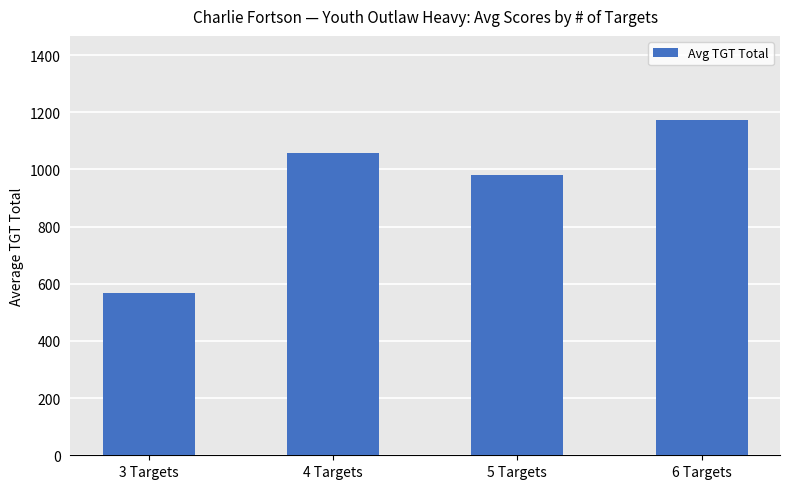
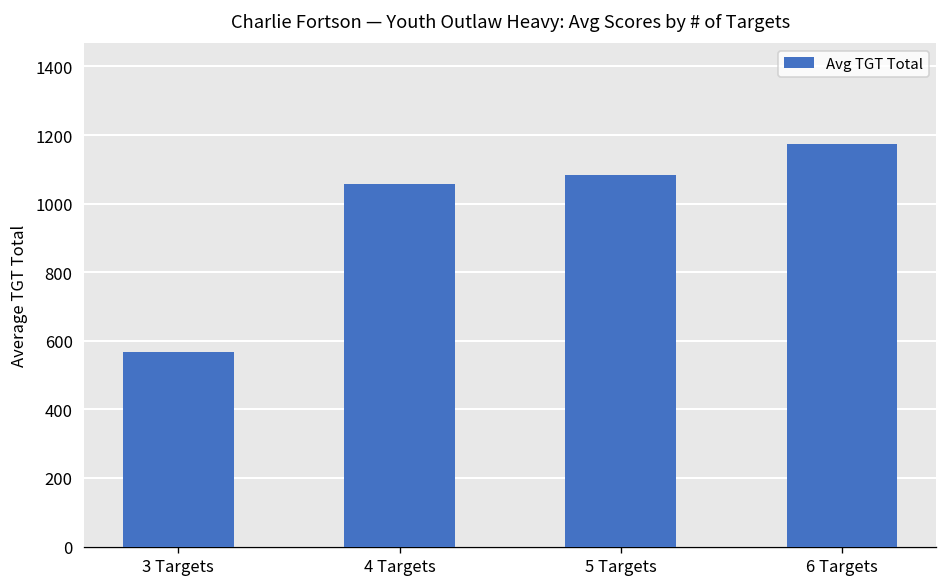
  {
    "3 Targets": 570,
    "4 Targets": 1060,
-   "5 Targets": 980,
+   "5 Targets": 1080,
    "6 Targets": 1170
  }
